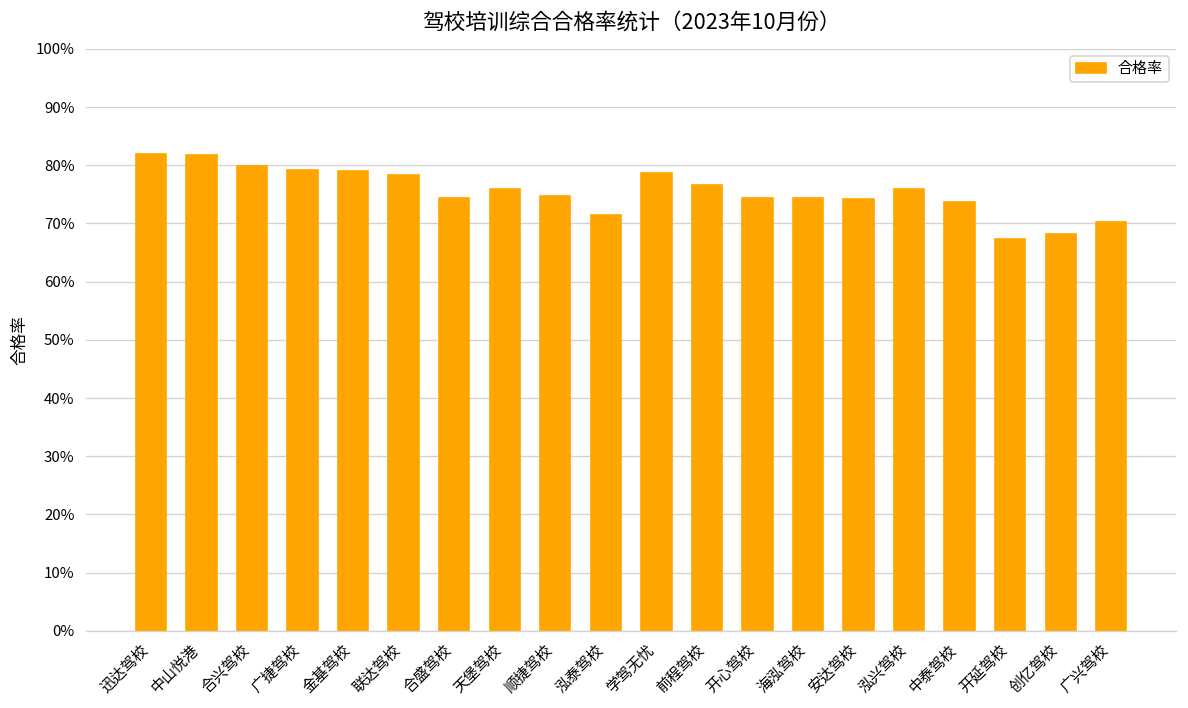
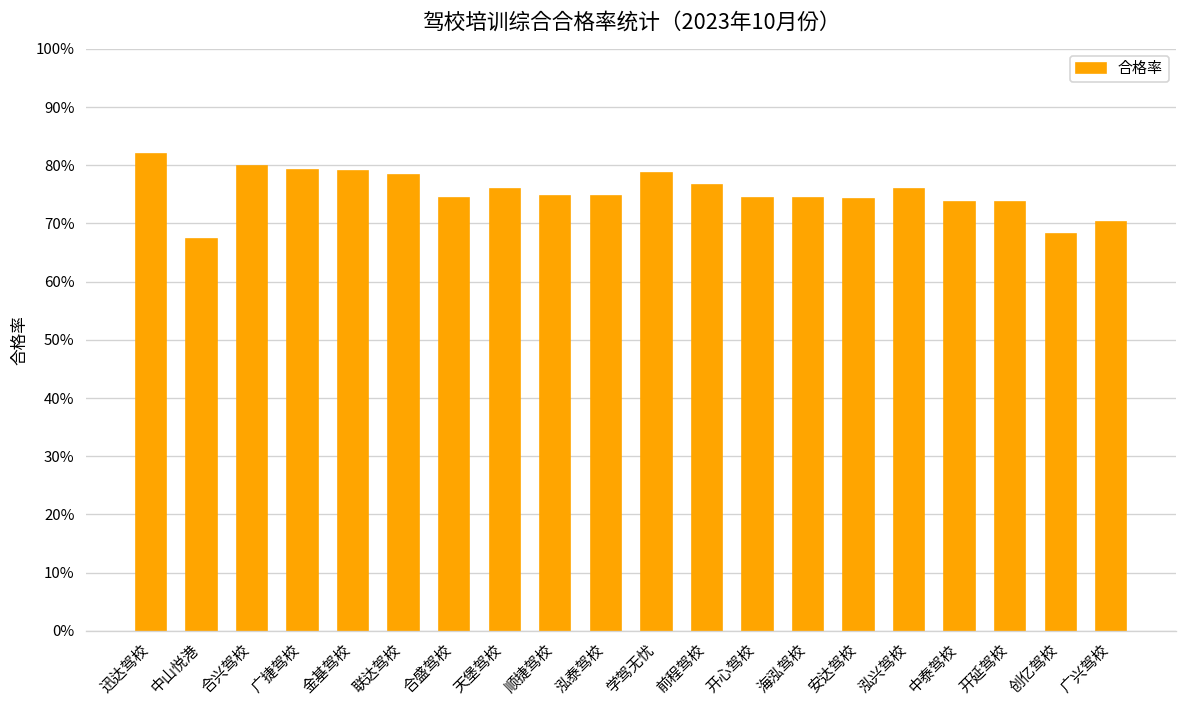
  {
    "迅达驾校": "82%",
-   "中山悦港": "82%",
+   "中山悦港": "67%",
    "合兴驾校": "80%",
    "广捷驾校": "79%",
    "金基驾校": "79%",
    "联达驾校": "78%",
    "合盛驾校": "74%",
    "天堡驾校": "76%",
    "顺捷驾校": "75%",
-   "泓泰驾校": "72%",
+   "泓泰驾校": "75%",
    "学驾无忧": "79%",
    "前程驾校": "77%",
    "开心驾校": "74%",
    "海泓驾校": "74%",
    "安达驾校": "74%",
    "泓兴驾校": "76%",
    "中泰驾校": "74%",
-   "开延驾校": "67%",
+   "开延驾校": "74%",
    "创亿驾校": "68%",
    "广兴驾校": "70%"
  }
